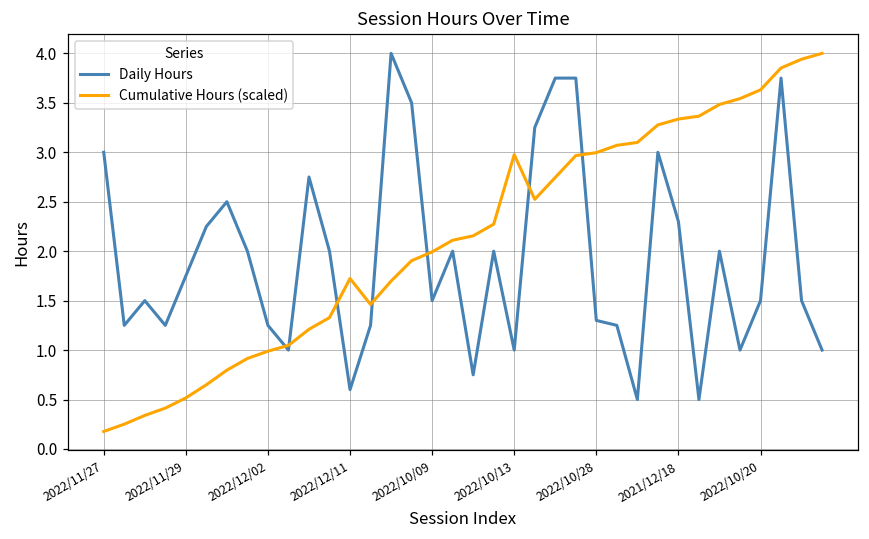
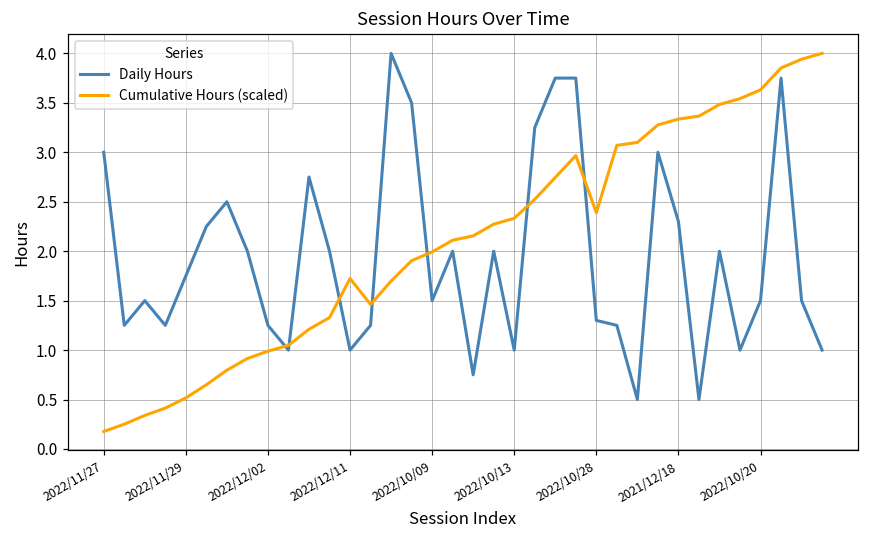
  {
    "Daily Hours": {
      "2022/11/29": 1.8,
-     "2022/12/11": 0.6,
+     "2022/12/11": 1.0,
      "2022/10/13": 1.0,
      "2022/10/28": 1.3,
      "2021/12/18": 2.3
    },
    "Cumulative Hours (scaled)": {
      "2022/11/29": 0.5,
      "2022/12/11": 1.7,
-     "2022/10/13": 3.0,
-     "2022/10/28": 3.0,
+     "2022/10/13": 2.3,
+     "2022/10/28": 2.4,
      "2021/12/18": 3.3
    }
  }
